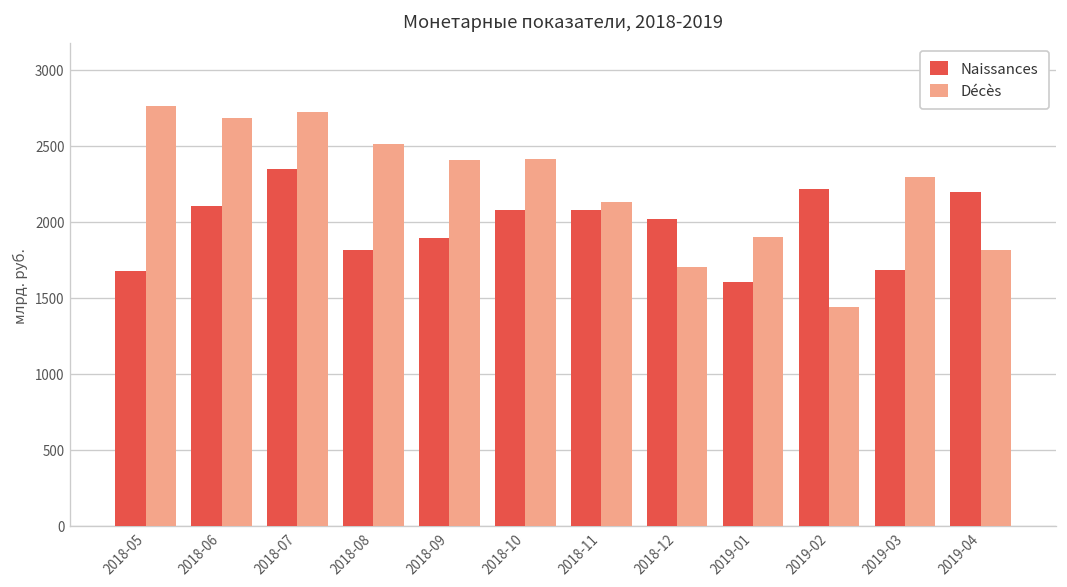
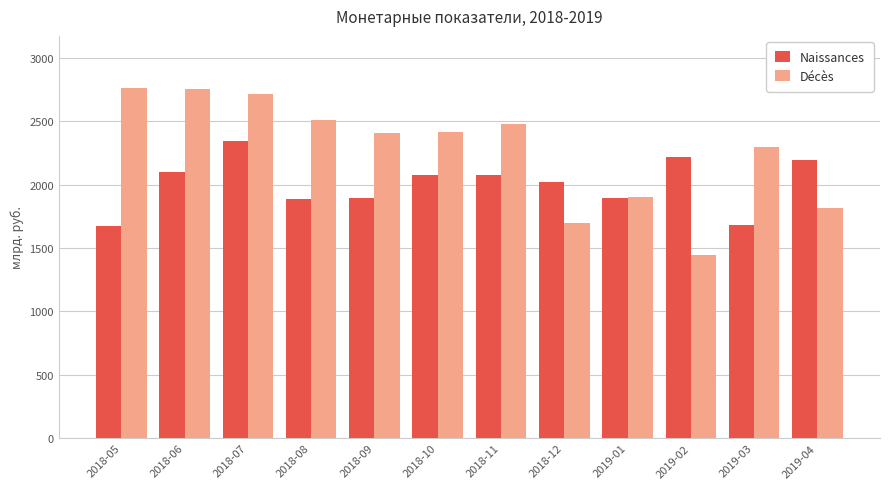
  {
    "Naissances": {
      "2018-05": 1680,
      "2018-06": 2100,
      "2018-07": 2350,
-     "2018-08": 1820,
+     "2018-08": 1890,
      "2018-09": 1890,
      "2018-10": 2080,
      "2018-11": 2080,
      "2018-12": 2020,
-     "2019-01": 1600,
+     "2019-01": 1900,
      "2019-02": 2220,
      "2019-03": 1690,
      "2019-04": 2190
    },
    "Décès": {
      "2018-05": 2760,
-     "2018-06": 2680,
+     "2018-06": 2750,
      "2018-07": 2720,
      "2018-08": 2510,
      "2018-09": 2410,
      "2018-10": 2410,
-     "2018-11": 2130,
+     "2018-11": 2480,
      "2018-12": 1700,
      "2019-01": 1900,
      "2019-02": 1440,
      "2019-03": 2300,
      "2019-04": 1820
    }
  }
